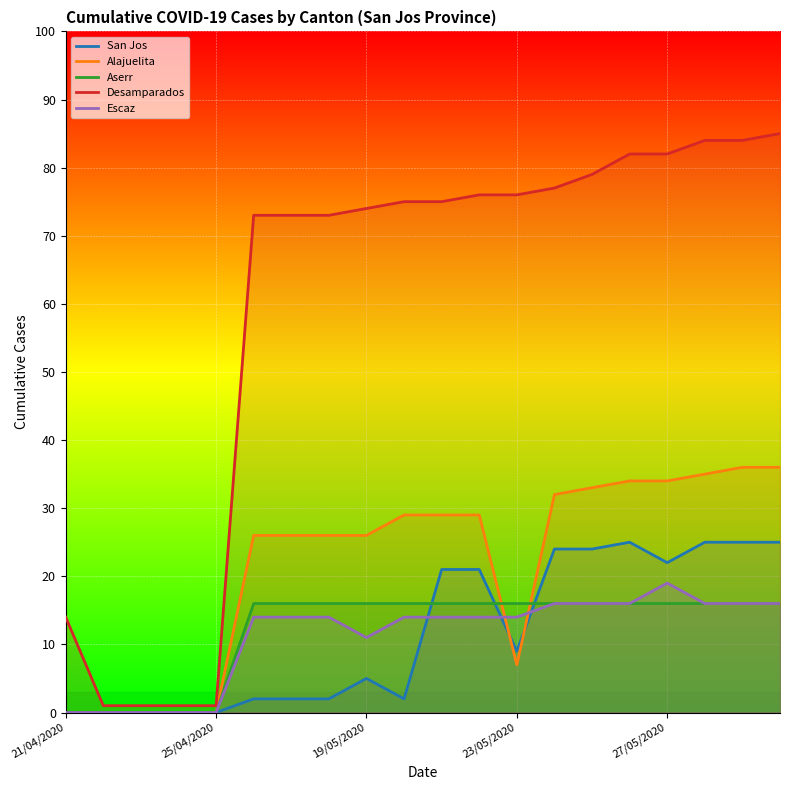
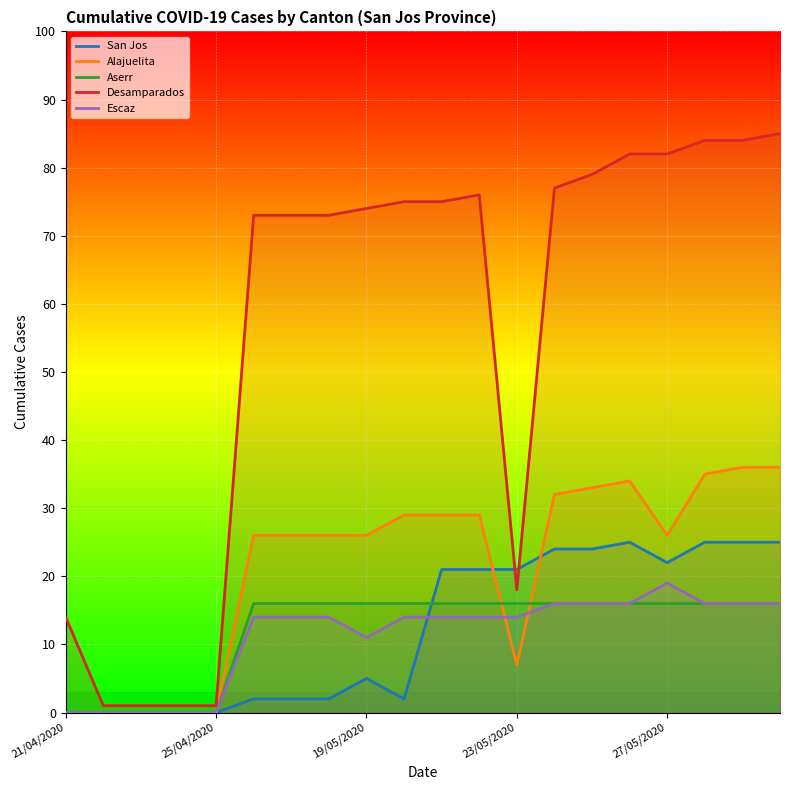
  {
    "San Jos": {
      "19/05/2020": 5,
-     "23/05/2020": 9,
+     "23/05/2020": 21,
      "27/05/2020": 22
    },
    "Alajuelita": {
      "19/05/2020": 26,
      "23/05/2020": 7,
-     "27/05/2020": 34
+     "27/05/2020": 26
    },
    "Aserr": {
      "19/05/2020": 16,
      "23/05/2020": 16,
      "27/05/2020": 16
    },
    "Desamparados": {
      "21/04/2020": 14,
      "19/05/2020": 74,
-     "23/05/2020": 76,
+     "23/05/2020": 18,
      "27/05/2020": 82
    },
    "Escaz": {
      "19/05/2020": 11,
      "23/05/2020": 14,
      "27/05/2020": 19
    }
  }
